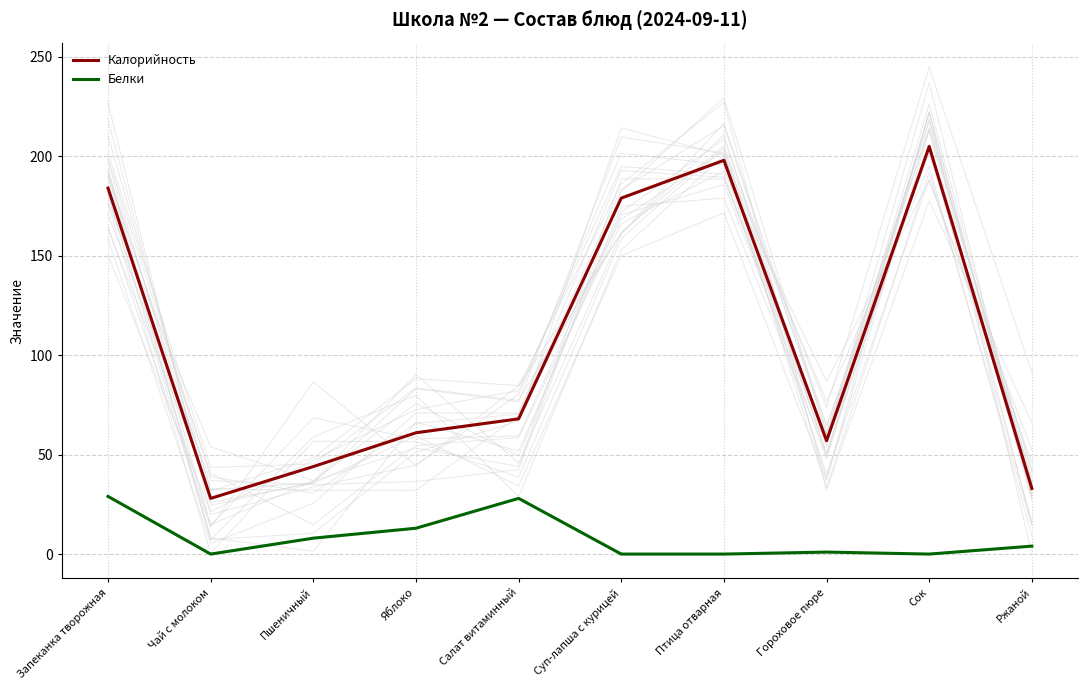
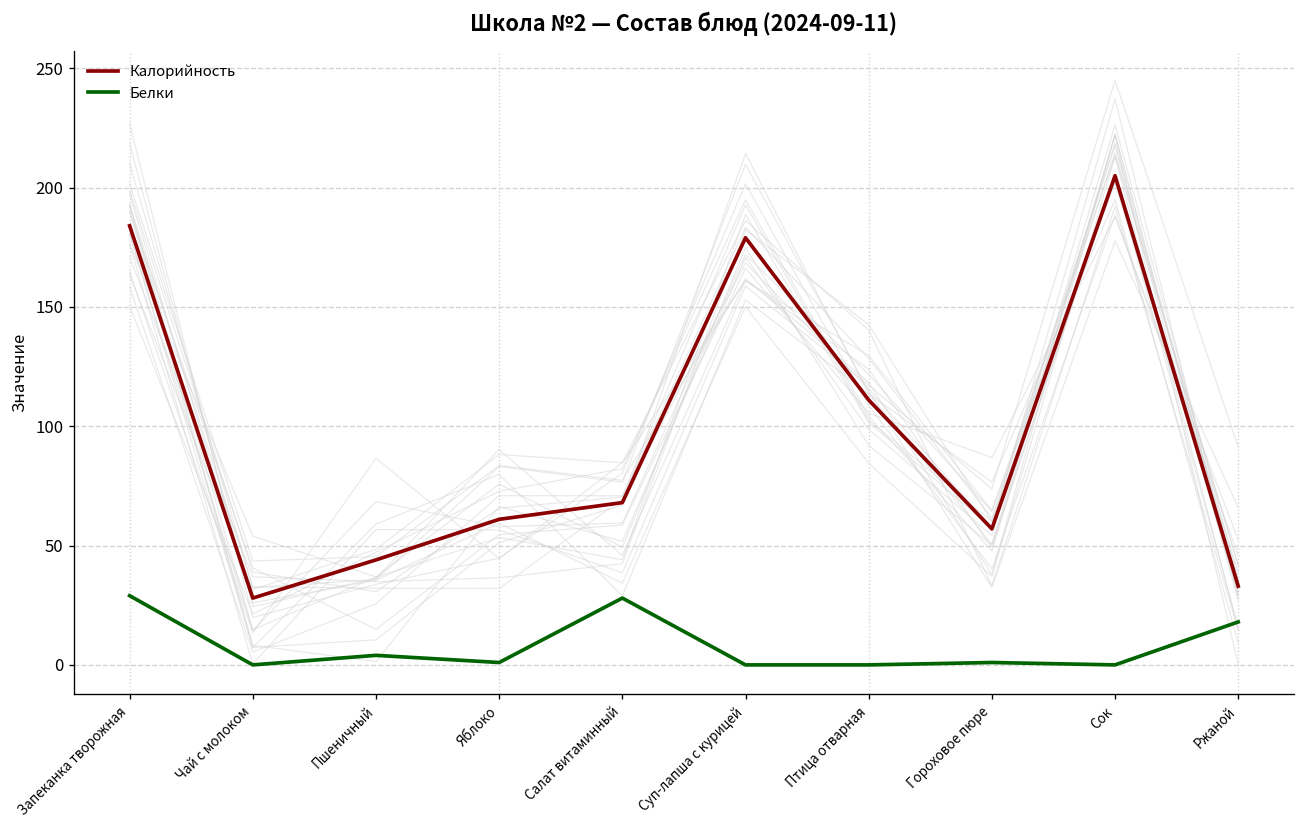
  {
    "Калорийность": {
      "Запеканка творожная": 184,
      "Чай с молоком": 28,
      "Пшеничный": 44,
      "Яблоко": 61,
      "Суп-лапша с курицей": 179,
-     "Птица отварная": 198
+     "Птица отварная": 111
    },
    "Белки": {
      "Запеканка творожная": 29,
-     "Пшеничный": 8,
-     "Яблоко": 13,
+     "Пшеничный": 4,
+     "Яблоко": 1,
      "Суп-лапша с курицей": 0,
      "Птица отварная": 0,
      "Гороховое пюре": 1,
      "Сок": 0,
-     "Ржаной": 4
+     "Ржаной": 18
    }
  }
